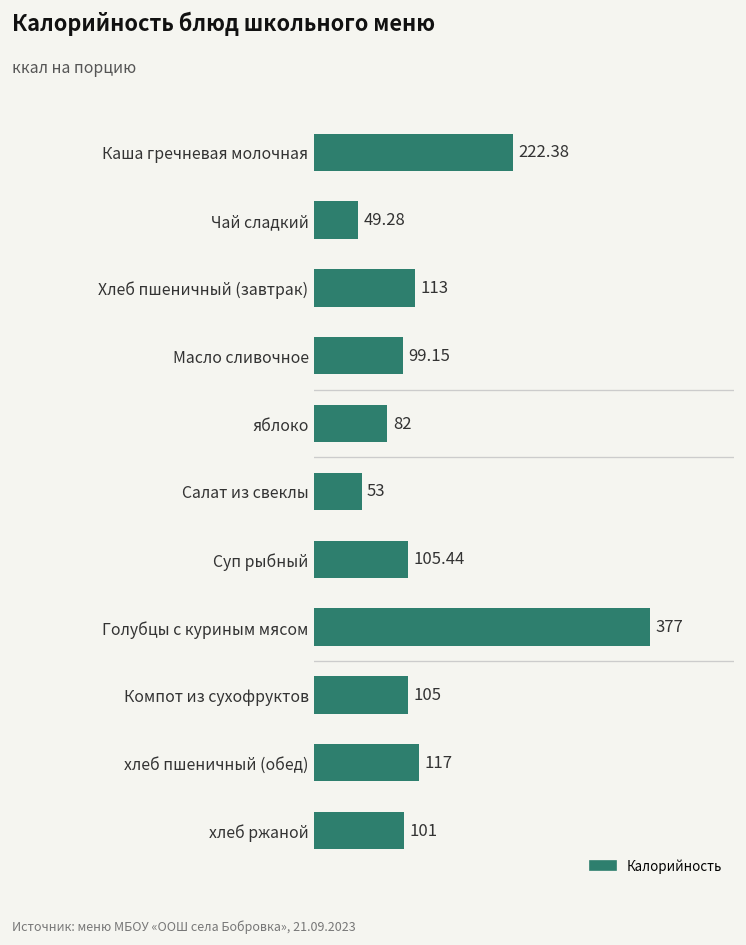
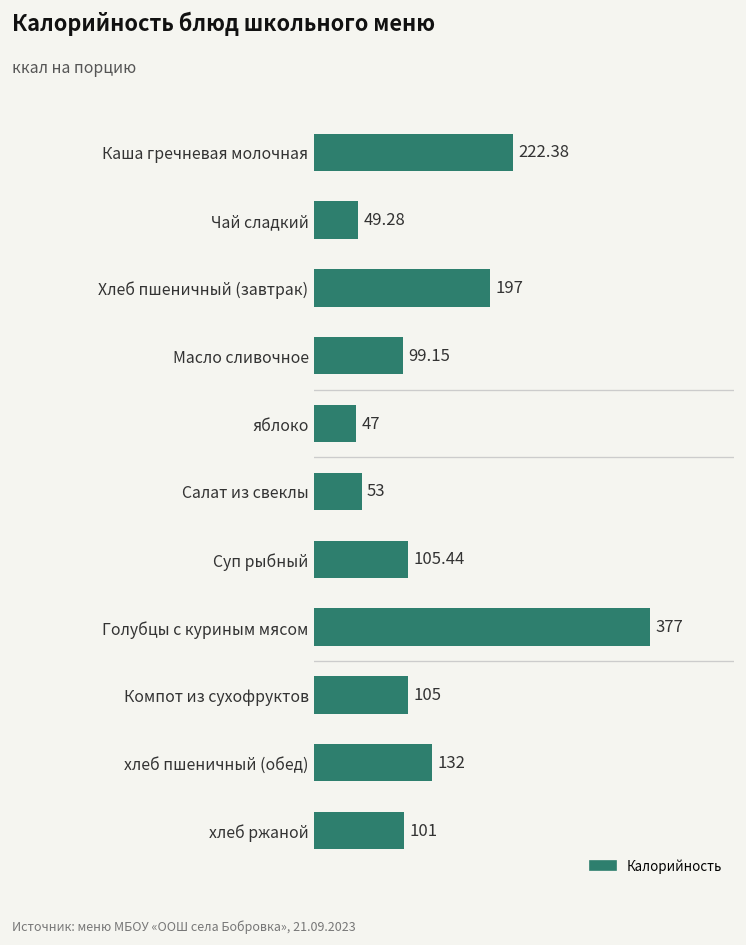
  {
    "Каша гречневая молочная": 222.38,
    "Чай сладкий": 49.28,
-   "Хлеб пшеничный (завтрак)": 113,
+   "Хлеб пшеничный (завтрак)": 197,
    "Масло сливочное": 99.15,
-   "яблоко": 82,
+   "яблоко": 47,
    "Салат из свеклы": 53,
    "Суп рыбный": 105.44,
    "Голубцы с куриным мясом": 377,
    "Компот из сухофруктов": 105,
-   "хлеб пшеничный (обед)": 117,
+   "хлеб пшеничный (обед)": 132,
    "хлеб ржаной": 101
  }
